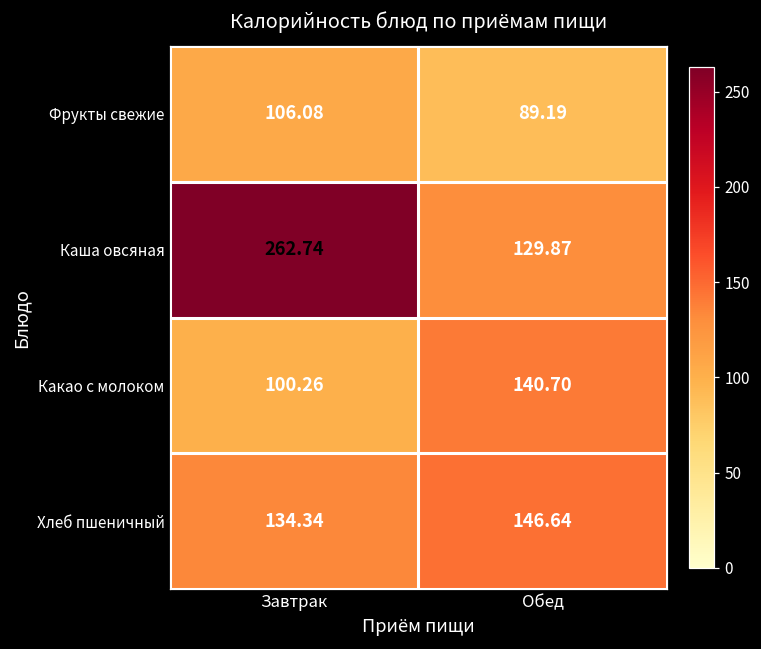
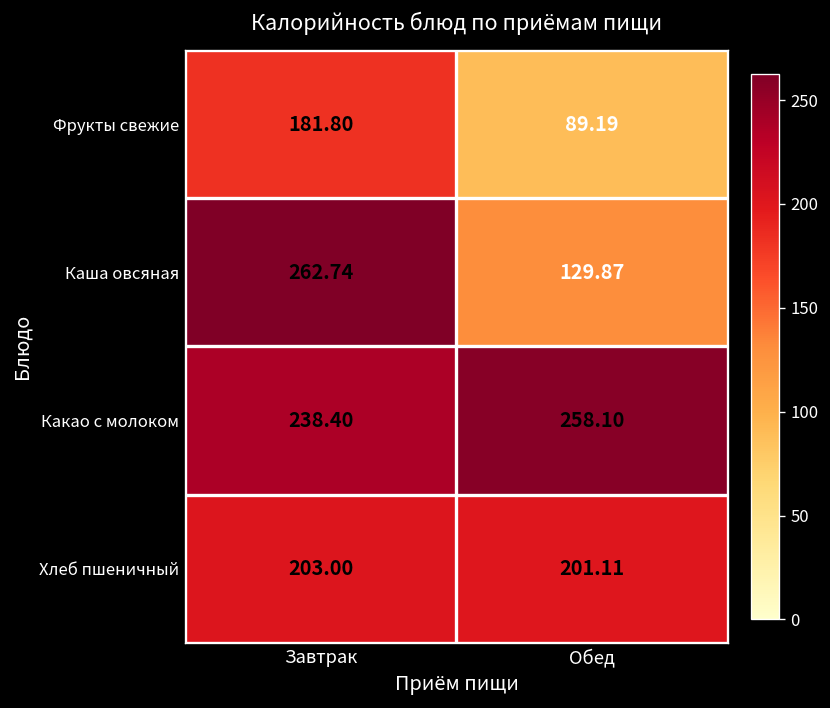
  {
    "Фрукты свежие": {
-     "Завтрак": 106.08,
+     "Завтрак": 181.80,
      "Обед": 89.19
    },
    "Каша овсяная": {
      "Завтрак": 262.74,
      "Обед": 129.87
    },
    "Какао с молоком": {
-     "Завтрак": 100.26,
-     "Обед": 140.70
+     "Завтрак": 238.40,
+     "Обед": 258.10
    },
    "Хлеб пшеничный": {
-     "Завтрак": 134.34,
-     "Обед": 146.64
+     "Завтрак": 203.00,
+     "Обед": 201.11
    }
  }
